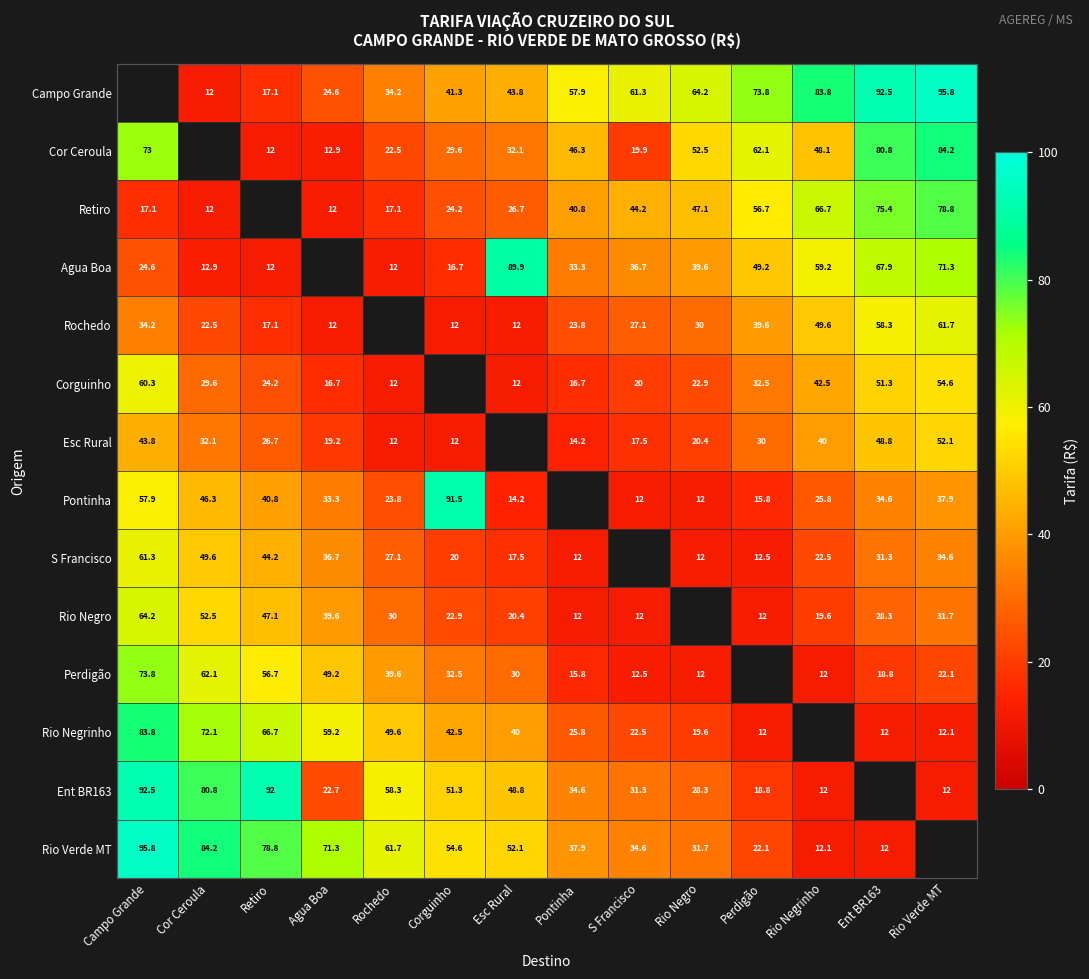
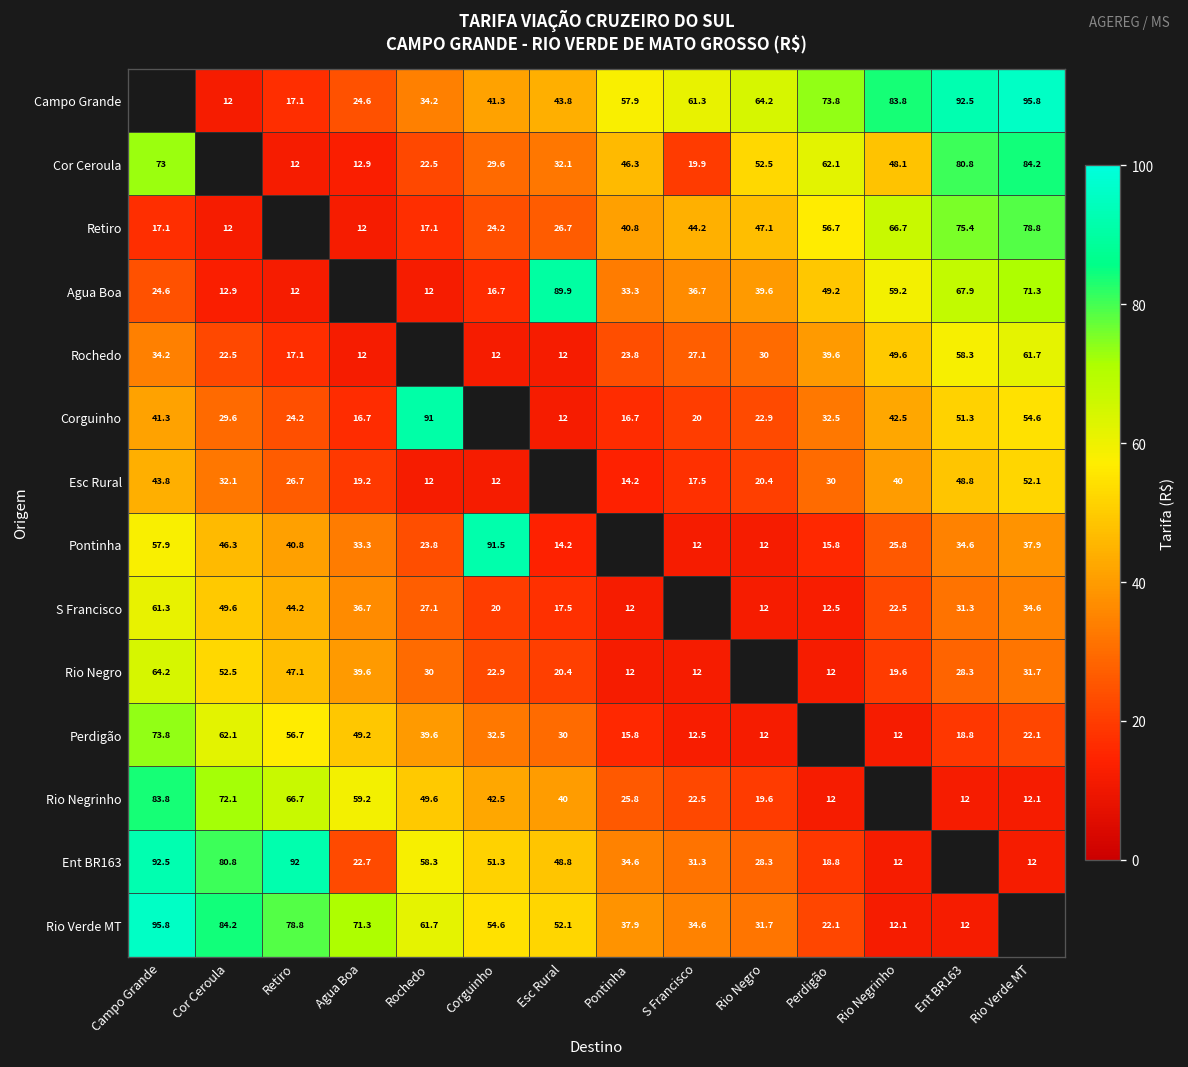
  {
    "Campo Grande": {
      "Cor Ceroula": 12,
      "Retiro": 17.1,
      "Agua Boa": 24.6,
      "Rochedo": 34.2,
      "Corguinho": 41.3,
      "Esc Rural": 43.8,
      "Pontinha": 57.9,
      "S Francisco": 61.3,
      "Rio Negro": 64.2,
      "Perdigão": 73.8,
      "Rio Negrinho": 83.8,
      "Ent BR163": 92.5,
      "Rio Verde MT": 95.8
    },
    "Cor Ceroula": {
      "Campo Grande": 73,
      "Retiro": 12,
      "Agua Boa": 12.9,
      "Rochedo": 22.5,
      "Corguinho": 29.6,
      "Esc Rural": 32.1,
      "Pontinha": 46.3,
      "S Francisco": 19.9,
      "Rio Negro": 52.5,
      "Perdigão": 62.1,
      "Rio Negrinho": 48.1,
      "Ent BR163": 80.8,
      "Rio Verde MT": 84.2
    },
    "Retiro": {
      "Campo Grande": 17.1,
      "Cor Ceroula": 12,
      "Agua Boa": 12,
      "Rochedo": 17.1,
      "Corguinho": 24.2,
      "Esc Rural": 26.7,
      "Pontinha": 40.8,
      "S Francisco": 44.2,
      "Rio Negro": 47.1,
      "Perdigão": 56.7,
      "Rio Negrinho": 66.7,
      "Ent BR163": 75.4,
      "Rio Verde MT": 78.8
    },
    "Agua Boa": {
      "Campo Grande": 24.6,
      "Cor Ceroula": 12.9,
      "Retiro": 12,
      "Rochedo": 12,
      "Corguinho": 16.7,
      "Esc Rural": 89.9,
      "Pontinha": 33.3,
      "S Francisco": 36.7,
      "Rio Negro": 39.6,
      "Perdigão": 49.2,
      "Rio Negrinho": 59.2,
      "Ent BR163": 67.9,
      "Rio Verde MT": 71.3
    },
    "Rochedo": {
      "Campo Grande": 34.2,
      "Cor Ceroula": 22.5,
      "Retiro": 17.1,
      "Agua Boa": 12,
      "Corguinho": 12,
      "Esc Rural": 12,
      "Pontinha": 23.8,
      "S Francisco": 27.1,
      "Rio Negro": 30,
      "Perdigão": 39.6,
      "Rio Negrinho": 49.6,
      "Ent BR163": 58.3,
      "Rio Verde MT": 61.7
    },
    "Corguinho": {
-     "Campo Grande": 60.3,
+     "Campo Grande": 41.3,
      "Cor Ceroula": 29.6,
      "Retiro": 24.2,
      "Agua Boa": 16.7,
-     "Rochedo": 12,
+     "Rochedo": 91,
      "Esc Rural": 12,
      "Pontinha": 16.7,
      "S Francisco": 20,
      "Rio Negro": 22.9,
      "Perdigão": 32.5,
      "Rio Negrinho": 42.5,
      "Ent BR163": 51.3,
      "Rio Verde MT": 54.6
    },
    "Esc Rural": {
      "Campo Grande": 43.8,
      "Cor Ceroula": 32.1,
      "Retiro": 26.7,
      "Agua Boa": 19.2,
      "Rochedo": 12,
      "Corguinho": 12,
      "Pontinha": 14.2,
      "S Francisco": 17.5,
      "Rio Negro": 20.4,
      "Perdigão": 30,
      "Rio Negrinho": 40,
      "Ent BR163": 48.8,
      "Rio Verde MT": 52.1
    },
    "Pontinha": {
      "Campo Grande": 57.9,
      "Cor Ceroula": 46.3,
      "Retiro": 40.8,
      "Agua Boa": 33.3,
      "Rochedo": 23.8,
      "Corguinho": 91.5,
      "Esc Rural": 14.2,
      "S Francisco": 12,
      "Rio Negro": 12,
      "Perdigão": 15.8,
      "Rio Negrinho": 25.8,
      "Ent BR163": 34.6,
      "Rio Verde MT": 37.9
    },
    "S Francisco": {
      "Campo Grande": 61.3,
      "Cor Ceroula": 49.6,
      "Retiro": 44.2,
      "Agua Boa": 36.7,
      "Rochedo": 27.1,
      "Corguinho": 20,
      "Esc Rural": 17.5,
      "Pontinha": 12,
      "Rio Negro": 12,
      "Perdigão": 12.5,
      "Rio Negrinho": 22.5,
      "Ent BR163": 31.3,
      "Rio Verde MT": 34.6
    },
    "Rio Negro": {
      "Campo Grande": 64.2,
      "Cor Ceroula": 52.5,
      "Retiro": 47.1,
      "Agua Boa": 39.6,
      "Rochedo": 30,
      "Corguinho": 22.9,
      "Esc Rural": 20.4,
      "Pontinha": 12,
      "S Francisco": 12,
      "Perdigão": 12,
      "Rio Negrinho": 19.6,
      "Ent BR163": 28.3,
      "Rio Verde MT": 31.7
    },
    "Perdigão": {
      "Campo Grande": 73.8,
      "Cor Ceroula": 62.1,
      "Retiro": 56.7,
      "Agua Boa": 49.2,
      "Rochedo": 39.6,
      "Corguinho": 32.5,
      "Esc Rural": 30,
      "Pontinha": 15.8,
      "S Francisco": 12.5,
      "Rio Negro": 12,
      "Rio Negrinho": 12,
      "Ent BR163": 18.8,
      "Rio Verde MT": 22.1
    },
    "Rio Negrinho": {
      "Campo Grande": 83.8,
      "Cor Ceroula": 72.1,
      "Retiro": 66.7,
      "Agua Boa": 59.2,
      "Rochedo": 49.6,
      "Corguinho": 42.5,
      "Esc Rural": 40,
      "Pontinha": 25.8,
      "S Francisco": 22.5,
      "Rio Negro": 19.6,
      "Perdigão": 12,
      "Ent BR163": 12,
      "Rio Verde MT": 12.1
    },
    "Ent BR163": {
      "Campo Grande": 92.5,
      "Cor Ceroula": 80.8,
      "Retiro": 92,
      "Agua Boa": 22.7,
      "Rochedo": 58.3,
      "Corguinho": 51.3,
      "Esc Rural": 48.8,
      "Pontinha": 34.6,
      "S Francisco": 31.3,
      "Rio Negro": 28.3,
      "Perdigão": 18.8,
      "Rio Negrinho": 12,
      "Rio Verde MT": 12
    },
    "Rio Verde MT": {
      "Campo Grande": 95.8,
      "Cor Ceroula": 84.2,
      "Retiro": 78.8,
      "Agua Boa": 71.3,
      "Rochedo": 61.7,
      "Corguinho": 54.6,
      "Esc Rural": 52.1,
      "Pontinha": 37.9,
      "S Francisco": 34.6,
      "Rio Negro": 31.7,
      "Perdigão": 22.1,
      "Rio Negrinho": 12.1,
      "Ent BR163": 12
    }
  }
